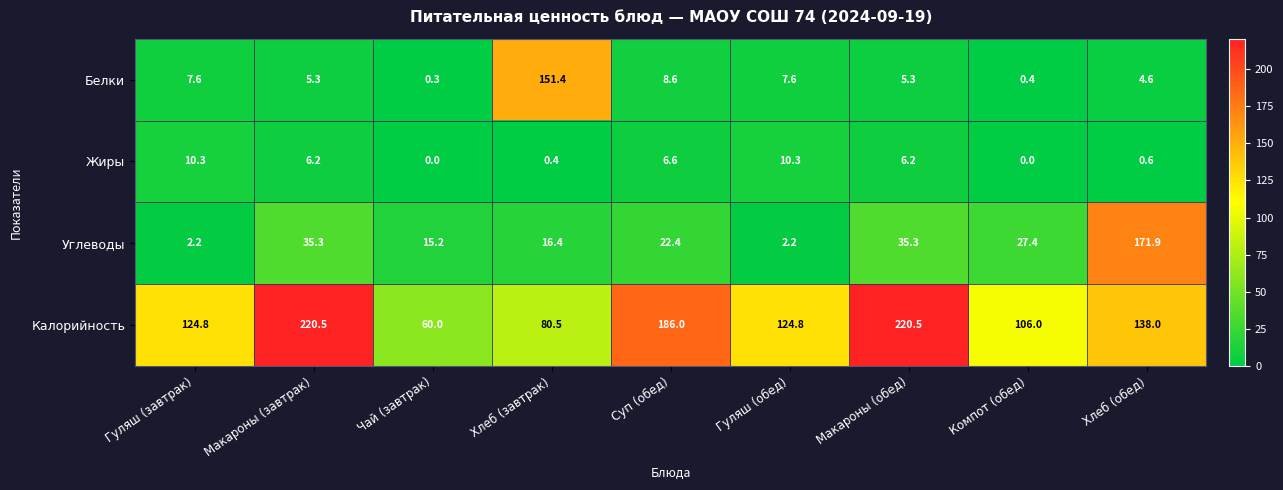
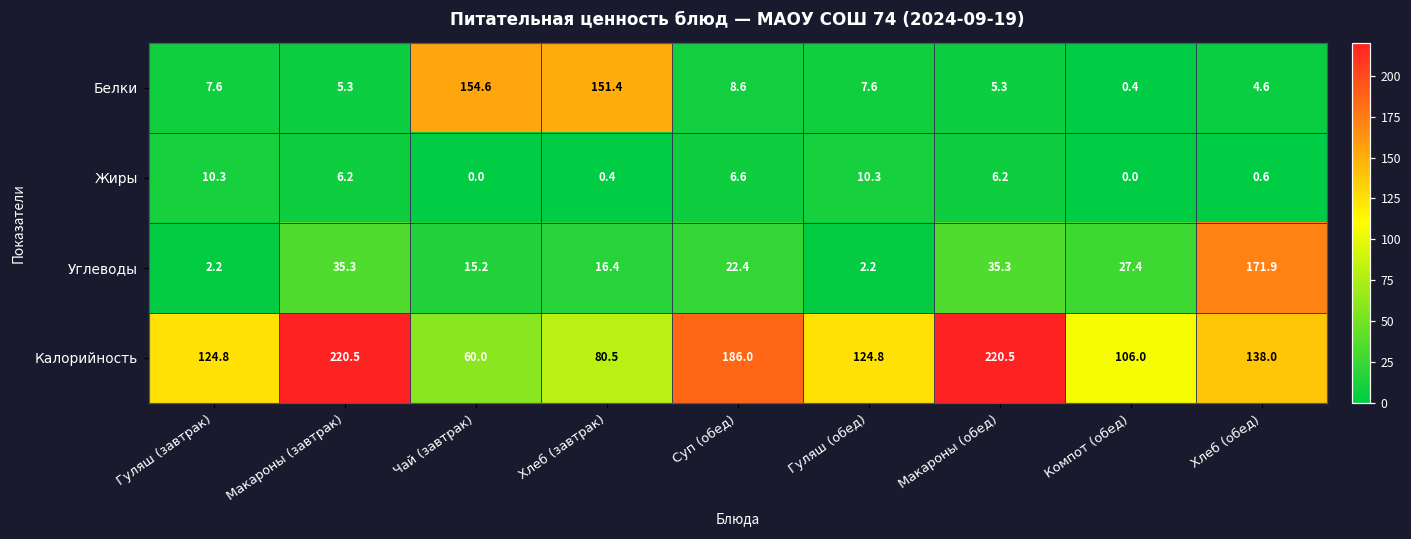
  {
    "Белки": {
      "Гуляш (завтрак)": 7.6,
      "Макароны (завтрак)": 5.3,
-     "Чай (завтрак)": 0.3,
+     "Чай (завтрак)": 154.6,
      "Хлеб (завтрак)": 151.4,
      "Суп (обед)": 8.6,
      "Гуляш (обед)": 7.6,
      "Макароны (обед)": 5.3,
      "Компот (обед)": 0.4,
      "Хлеб (обед)": 4.6
    },
    "Жиры": {
      "Гуляш (завтрак)": 10.3,
      "Макароны (завтрак)": 6.2,
      "Чай (завтрак)": 0.0,
      "Хлеб (завтрак)": 0.4,
      "Суп (обед)": 6.6,
      "Гуляш (обед)": 10.3,
      "Макароны (обед)": 6.2,
      "Компот (обед)": 0.0,
      "Хлеб (обед)": 0.6
    },
    "Углеводы": {
      "Гуляш (завтрак)": 2.2,
      "Макароны (завтрак)": 35.3,
      "Чай (завтрак)": 15.2,
      "Хлеб (завтрак)": 16.4,
      "Суп (обед)": 22.4,
      "Гуляш (обед)": 2.2,
      "Макароны (обед)": 35.3,
      "Компот (обед)": 27.4,
      "Хлеб (обед)": 171.9
    },
    "Калорийность": {
      "Гуляш (завтрак)": 124.8,
      "Макароны (завтрак)": 220.5,
      "Чай (завтрак)": 60.0,
      "Хлеб (завтрак)": 80.5,
      "Суп (обед)": 186.0,
      "Гуляш (обед)": 124.8,
      "Макароны (обед)": 220.5,
      "Компот (обед)": 106.0,
      "Хлеб (обед)": 138.0
    }
  }
